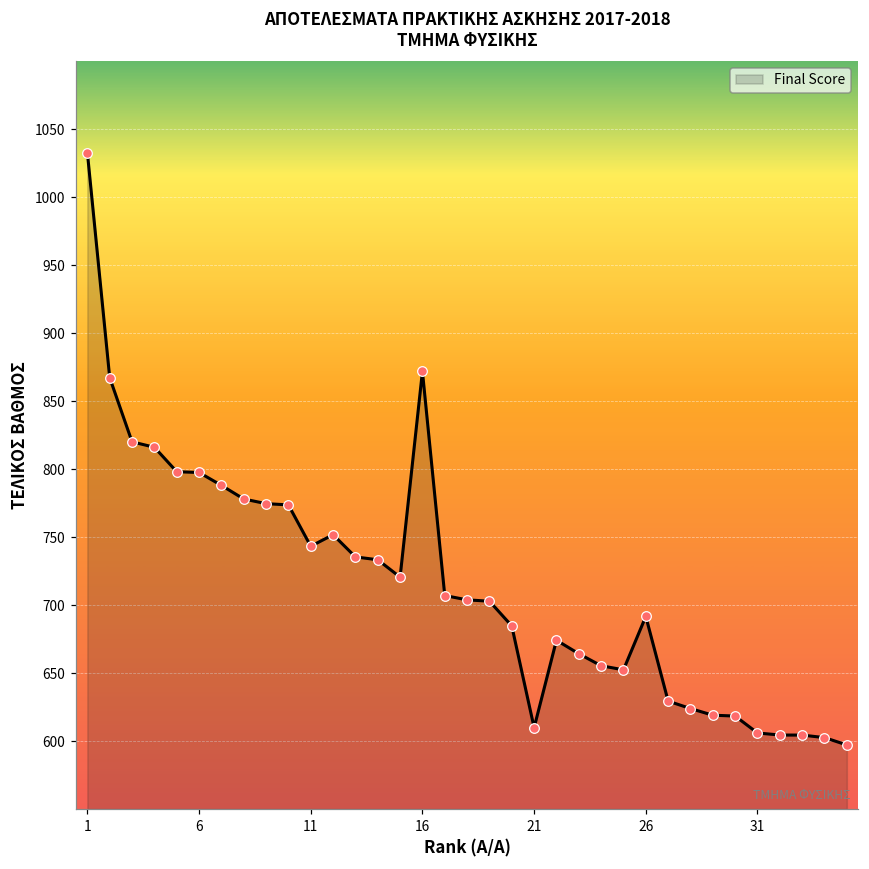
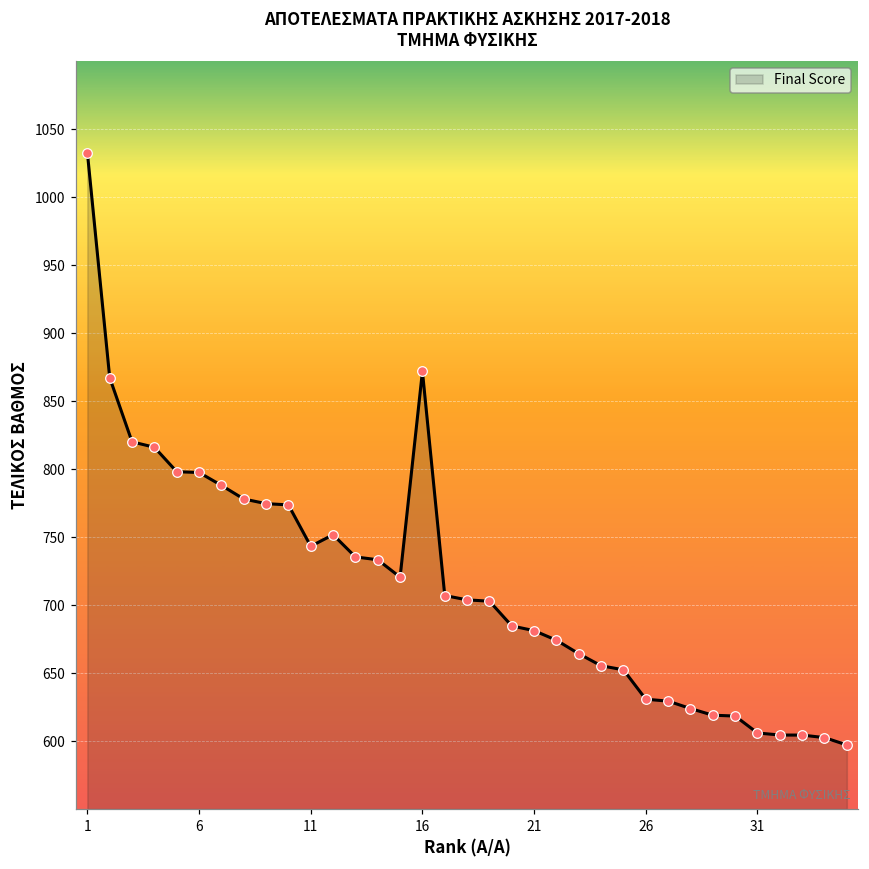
  {
    "1": 1033,
    "6": 797,
    "11": 743,
    "16": 872,
-   "21": 610,
-   "26": 692,
+   "21": 681,
+   "26": 631,
    "31": 606
  }
